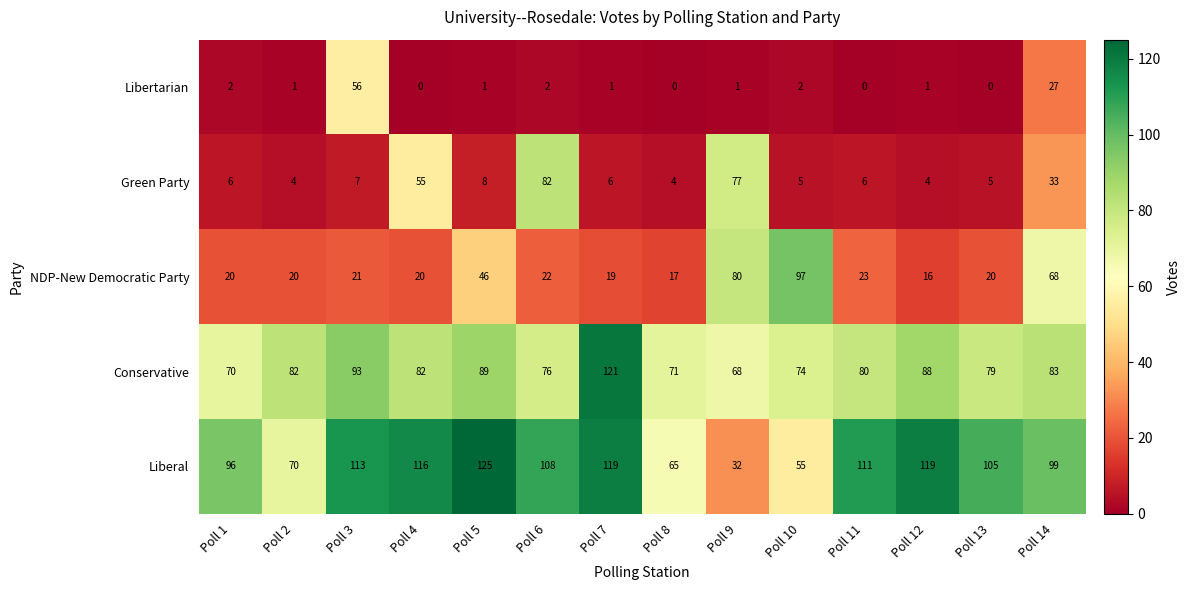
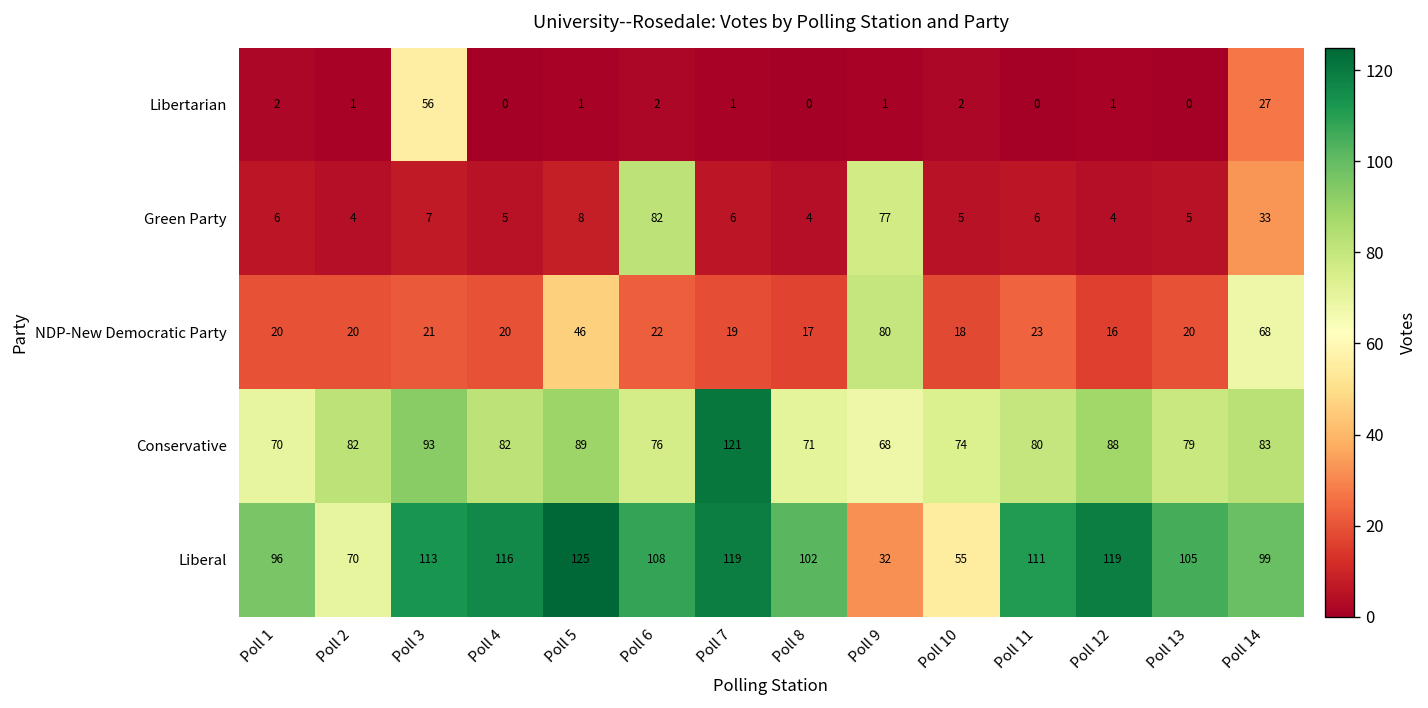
  {
    "Libertarian": {
      "Poll 1": 2,
      "Poll 2": 1,
      "Poll 3": 56,
      "Poll 4": 0,
      "Poll 5": 1,
      "Poll 6": 2,
      "Poll 7": 1,
      "Poll 8": 0,
      "Poll 9": 1,
      "Poll 10": 2,
      "Poll 11": 0,
      "Poll 12": 1,
      "Poll 13": 0,
      "Poll 14": 27
    },
    "Green Party": {
      "Poll 1": 6,
      "Poll 2": 4,
      "Poll 3": 7,
-     "Poll 4": 55,
+     "Poll 4": 5,
      "Poll 5": 8,
      "Poll 6": 82,
      "Poll 7": 6,
      "Poll 8": 4,
      "Poll 9": 77,
      "Poll 10": 5,
      "Poll 11": 6,
      "Poll 12": 4,
      "Poll 13": 5,
      "Poll 14": 33
    },
    "NDP-New Democratic Party": {
      "Poll 1": 20,
      "Poll 2": 20,
      "Poll 3": 21,
      "Poll 4": 20,
      "Poll 5": 46,
      "Poll 6": 22,
      "Poll 7": 19,
      "Poll 8": 17,
      "Poll 9": 80,
-     "Poll 10": 97,
+     "Poll 10": 18,
      "Poll 11": 23,
      "Poll 12": 16,
      "Poll 13": 20,
      "Poll 14": 68
    },
    "Conservative": {
      "Poll 1": 70,
      "Poll 2": 82,
      "Poll 3": 93,
      "Poll 4": 82,
      "Poll 5": 89,
      "Poll 6": 76,
      "Poll 7": 121,
      "Poll 8": 71,
      "Poll 9": 68,
      "Poll 10": 74,
      "Poll 11": 80,
      "Poll 12": 88,
      "Poll 13": 79,
      "Poll 14": 83
    },
    "Liberal": {
      "Poll 1": 96,
      "Poll 2": 70,
      "Poll 3": 113,
      "Poll 4": 116,
      "Poll 5": 125,
      "Poll 6": 108,
      "Poll 7": 119,
-     "Poll 8": 65,
+     "Poll 8": 102,
      "Poll 9": 32,
      "Poll 10": 55,
      "Poll 11": 111,
      "Poll 12": 119,
      "Poll 13": 105,
      "Poll 14": 99
    }
  }
